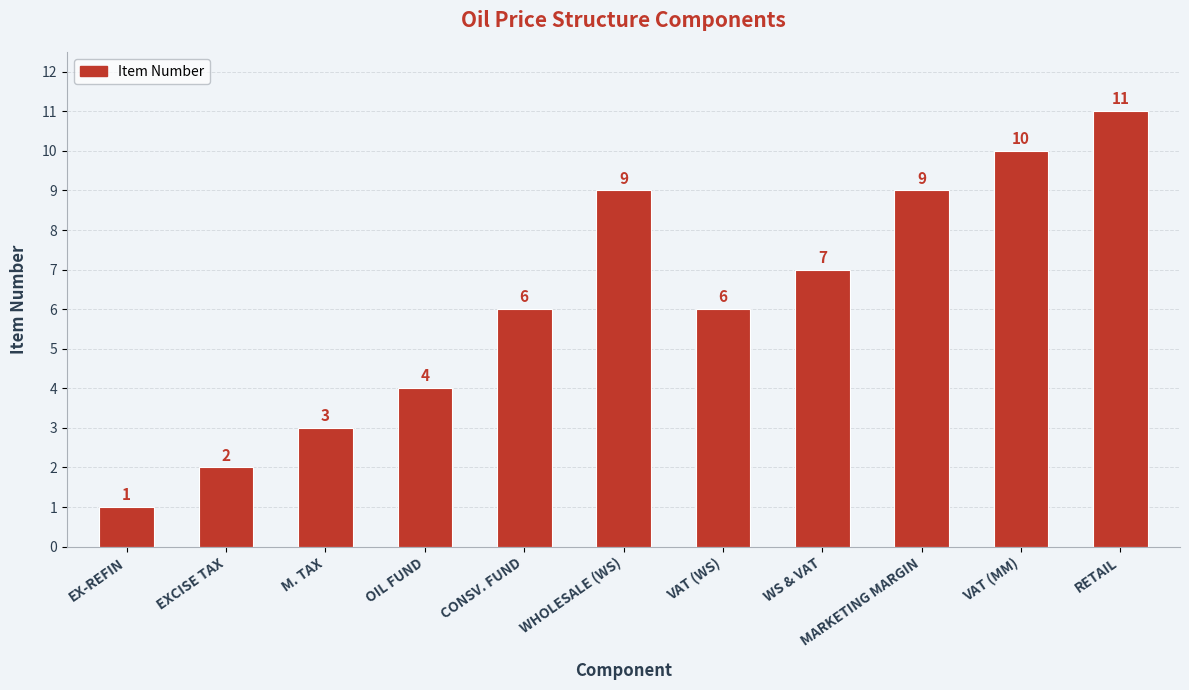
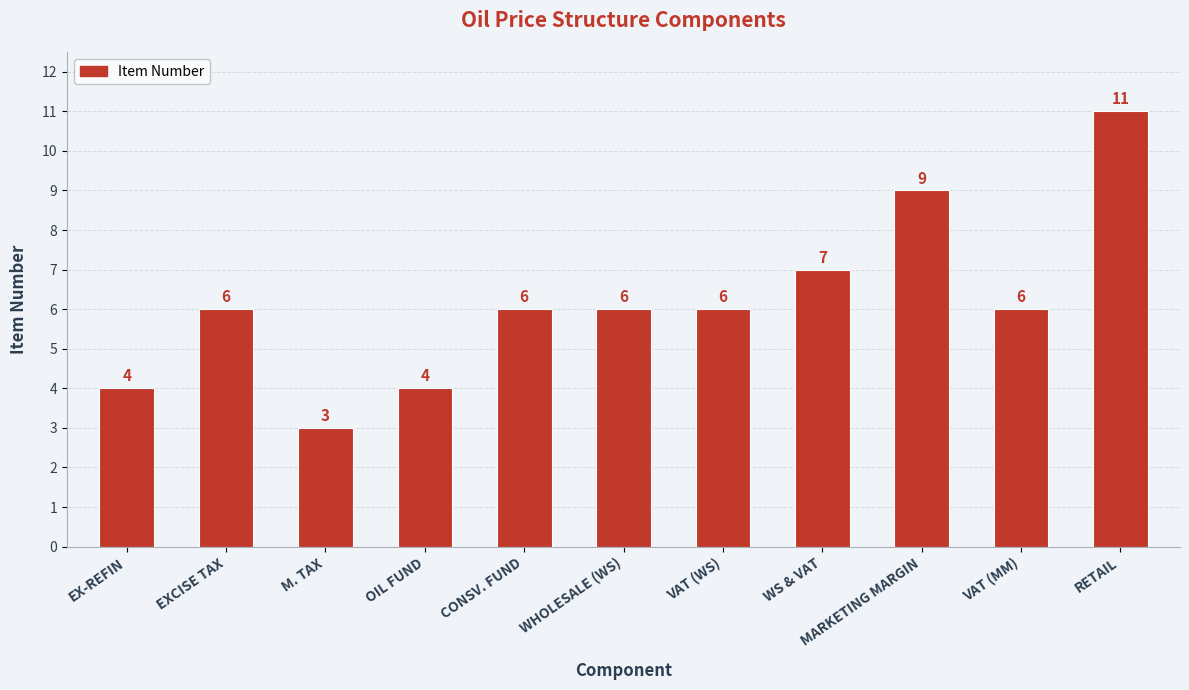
  {
-   "EX-REFIN": 1,
-   "EXCISE TAX": 2,
+   "EX-REFIN": 4,
+   "EXCISE TAX": 6,
    "M. TAX": 3,
    "OIL FUND": 4,
    "CONSV. FUND": 6,
-   "WHOLESALE (WS)": 9,
+   "WHOLESALE (WS)": 6,
    "VAT (WS)": 6,
    "WS & VAT": 7,
    "MARKETING MARGIN": 9,
-   "VAT (MM)": 10,
+   "VAT (MM)": 6,
    "RETAIL": 11
  }
